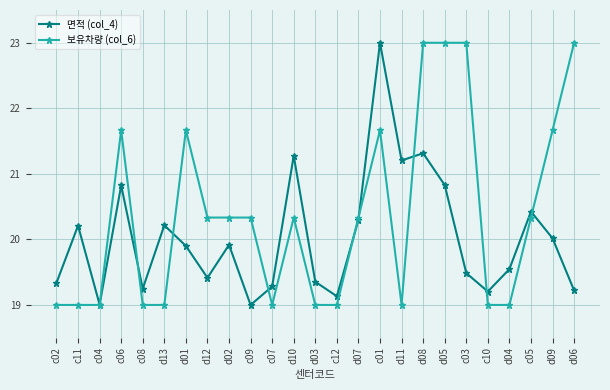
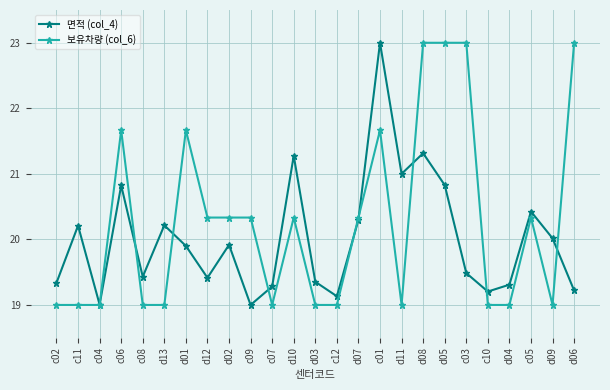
  {
    "면적 (col_4)": {
      "c02": 19.3,
      "c11": 20.2,
      "c06": 20.8,
-     "c08": 19.2,
+     "c08": 19.4,
      "d13": 20.2,
      "d01": 19.9,
      "d12": 19.4,
      "d02": 19.9,
      "c09": 19.0,
      "c07": 19.3,
      "d10": 21.3,
      "d03": 19.4,
      "c12": 19.1,
      "c01": 23.0,
-     "d11": 21.2,
+     "d11": 21.0,
      "d08": 21.3,
      "d05": 20.8,
      "c03": 19.5,
      "c10": 19.2,
-     "d04": 19.5,
+     "d04": 19.3,
      "c05": 20.4,
      "d09": 20.0,
      "d06": 19.2
    },
    "보유차량 (col_6)": {
      "c02": 19.0,
      "c11": 19.0,
      "c06": 21.7,
      "c08": 19.0,
      "d13": 19.0,
      "d01": 21.7,
      "d12": 20.3,
      "d02": 20.3,
      "c09": 20.3,
      "c07": 19.0,
      "d10": 20.3,
      "d03": 19.0,
      "c12": 19.0,
      "c01": 21.7,
      "d11": 19.0,
      "d08": 23.0,
      "d05": 23.0,
      "c03": 23.0,
      "c10": 19.0,
      "d04": 19.0,
      "c05": 20.3,
-     "d09": 21.7,
+     "d09": 19.0,
      "d06": 23.0
    }
  }
